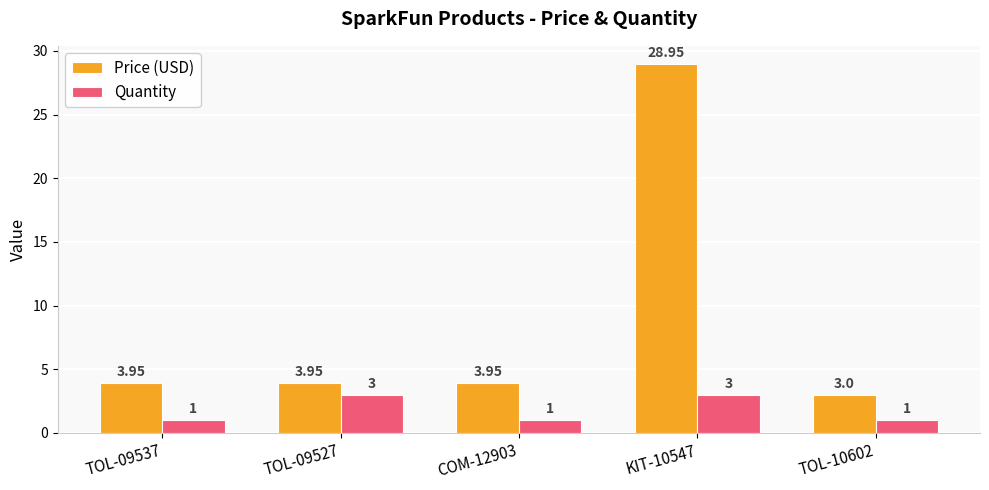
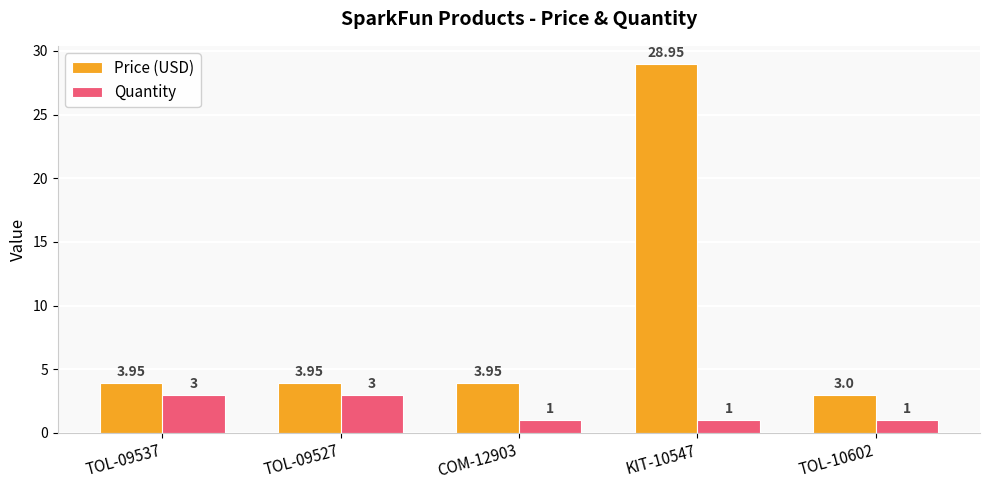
  {
    "Price (USD)": {
      "TOL-09537": 3.95,
      "TOL-09527": 3.95,
      "COM-12903": 3.95,
      "KIT-10547": 28.95,
      "TOL-10602": 3.0
    },
    "Quantity": {
-     "TOL-09537": 1,
+     "TOL-09537": 3,
      "TOL-09527": 3,
      "COM-12903": 1,
-     "KIT-10547": 3,
+     "KIT-10547": 1,
      "TOL-10602": 1
    }
  }
